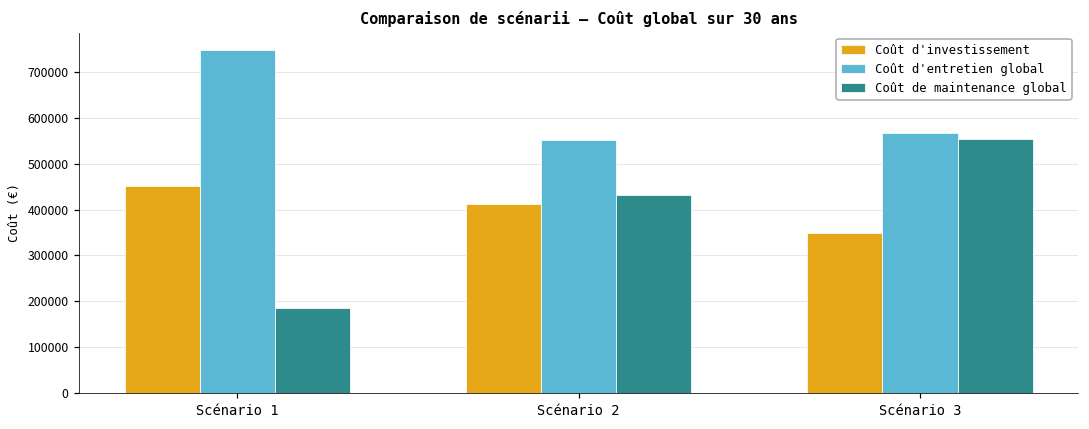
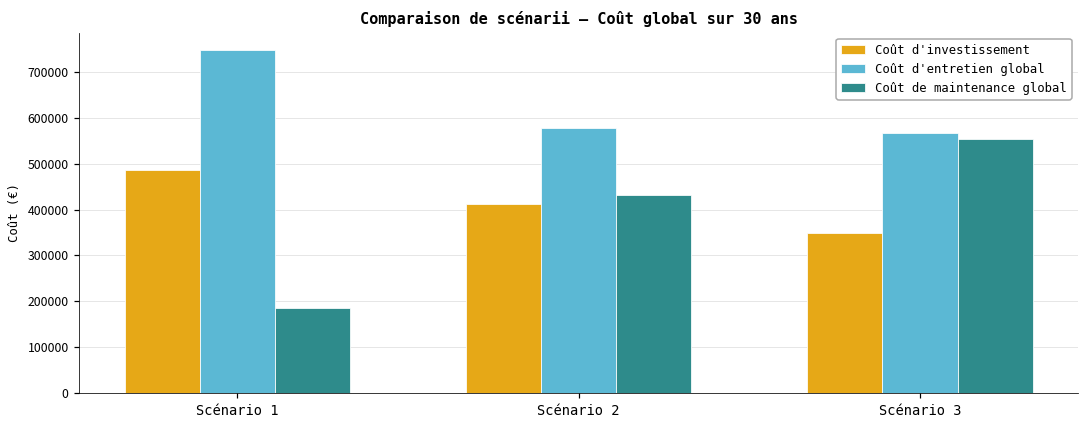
  {
    "Coût d'investissement": {
-     "Scénario 1": 450000,
+     "Scénario 1": 490000,
      "Scénario 2": 410000,
      "Scénario 3": 350000
    },
    "Coût d'entretien global": {
      "Scénario 1": 750000,
-     "Scénario 2": 550000,
+     "Scénario 2": 580000,
      "Scénario 3": 570000
    },
    "Coût de maintenance global": {
      "Scénario 1": 180000,
      "Scénario 2": 430000,
      "Scénario 3": 550000
    }
  }
